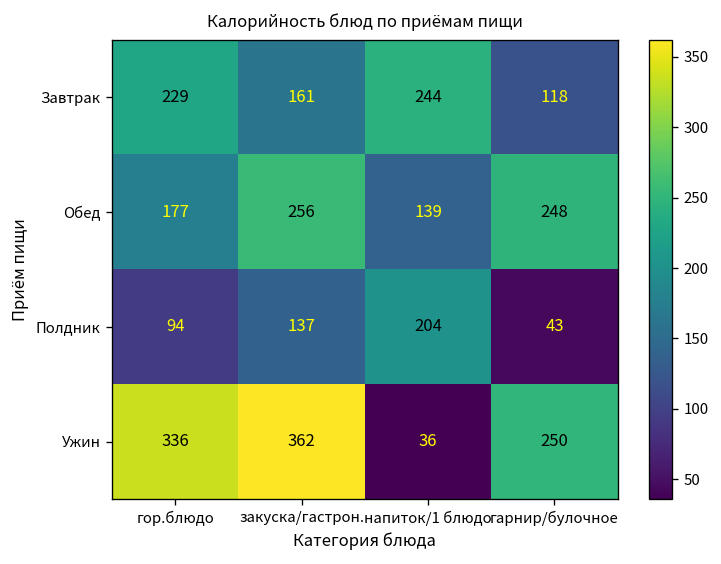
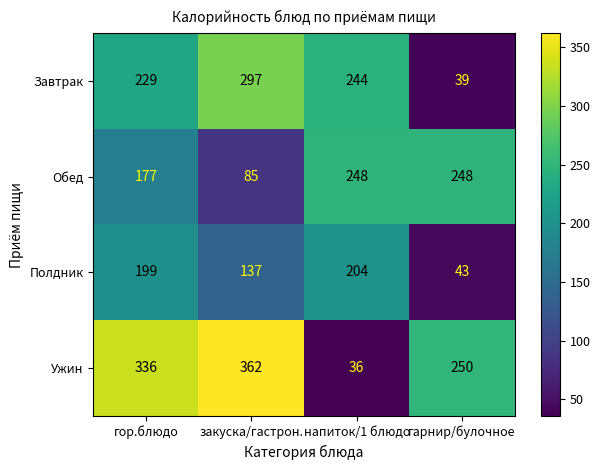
  {
    "Завтрак": {
      "гор.блюдо": 229,
-     "закуска/гастрон.": 161,
+     "закуска/гастрон.": 297,
      "напиток/1 блюдо": 244,
-     "гарнир/булочное": 118
+     "гарнир/булочное": 39
    },
    "Обед": {
      "гор.блюдо": 177,
-     "закуска/гастрон.": 256,
-     "напиток/1 блюдо": 139,
+     "закуска/гастрон.": 85,
+     "напиток/1 блюдо": 248,
      "гарнир/булочное": 248
    },
    "Полдник": {
-     "гор.блюдо": 94,
+     "гор.блюдо": 199,
      "закуска/гастрон.": 137,
      "напиток/1 блюдо": 204,
      "гарнир/булочное": 43
    },
    "Ужин": {
      "гор.блюдо": 336,
      "закуска/гастрон.": 362,
      "напиток/1 блюдо": 36,
      "гарнир/булочное": 250
    }
  }
